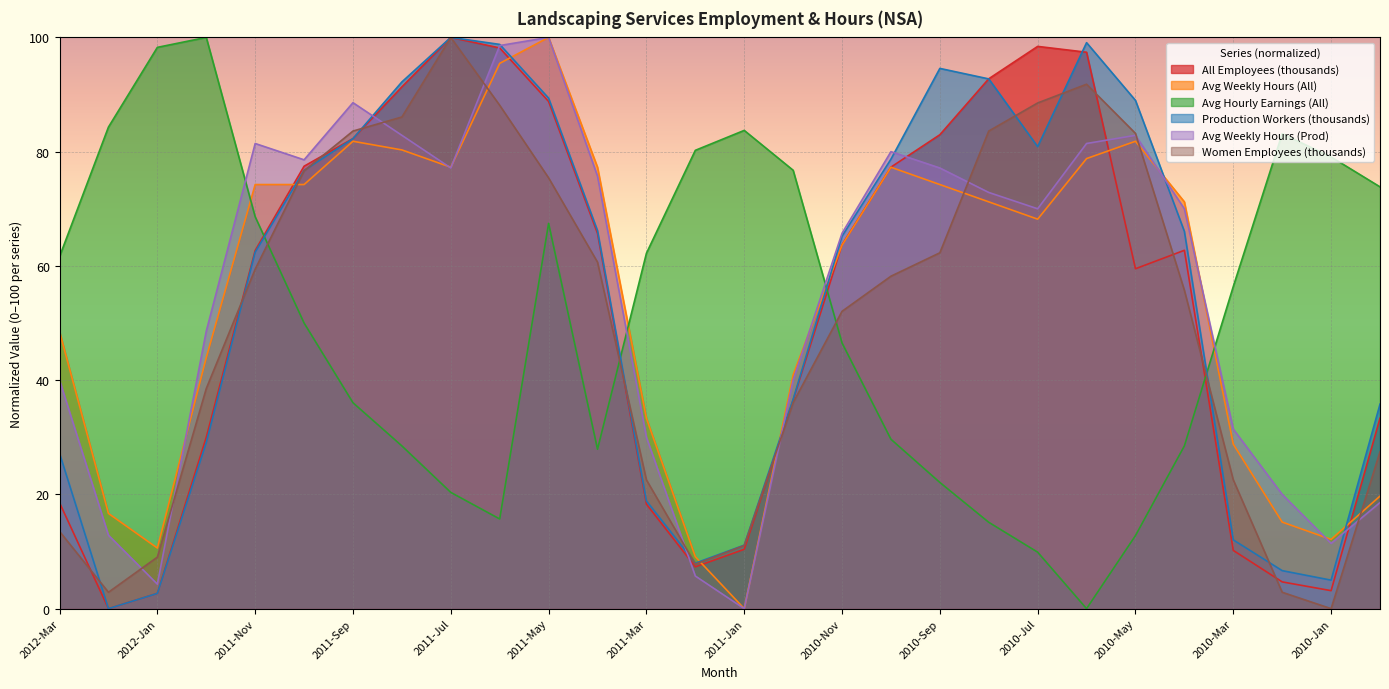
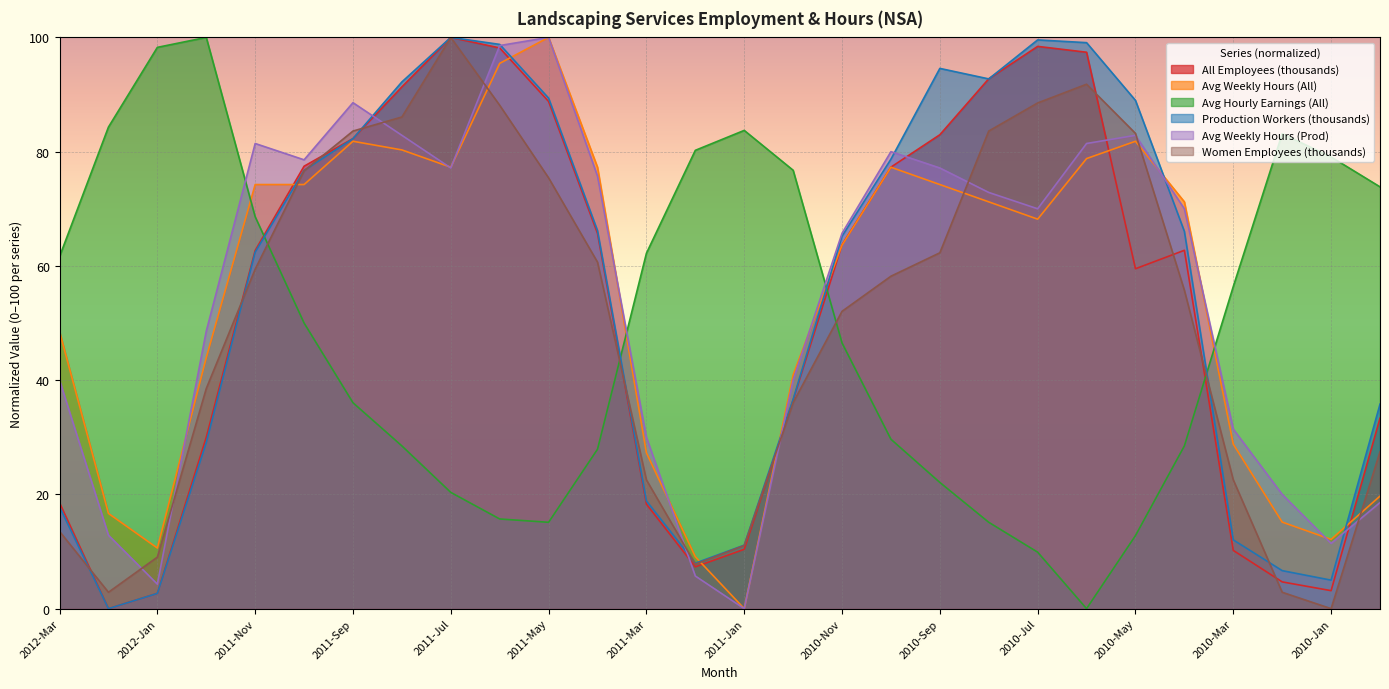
  {
    "All Employees (thousands)": {
      "2012-Mar": 19,
      "2011-May": 89,
      "2011-Mar": 18,
      "2011-Jan": 10,
      "2010-Sep": 83,
      "2010-Jul": 98,
      "2010-May": 60,
      "2010-Mar": 10,
      "2010-Jan": 3
    },
    "Avg Weekly Hours (All)": {
      "2012-Mar": 48,
      "2012-Jan": 11,
      "2011-Nov": 74,
      "2011-Sep": 82,
-     "2011-Mar": 33,
+     "2011-Mar": 27,
      "2010-Sep": 74,
      "2010-Jul": 68,
      "2010-May": 82,
      "2010-Mar": 29,
      "2010-Jan": 12
    },
    "Avg Hourly Earnings (All)": {
      "2012-Mar": 62,
      "2012-Jan": 98,
      "2011-Nov": 69,
      "2011-Sep": 36,
      "2011-Jul": 20,
-     "2011-May": 67,
+     "2011-May": 15,
      "2011-Mar": 62,
      "2011-Jan": 84,
      "2010-Nov": 47,
      "2010-Sep": 22,
      "2010-Jul": 10,
      "2010-May": 13,
      "2010-Mar": 56
    },
    "Production Workers (thousands)": {
-     "2012-Mar": 27,
+     "2012-Mar": 18,
      "2011-May": 89,
      "2011-Mar": 19,
      "2010-Nov": 65,
      "2010-Sep": 95,
-     "2010-Jul": 81,
+     "2010-Jul": 100,
      "2010-May": 89,
      "2010-Mar": 12,
      "2010-Jan": 5
    },
    "Avg Weekly Hours (Prod)": {
      "2012-Mar": 40,
      "2012-Jan": 4,
      "2011-Nov": 81,
      "2011-Sep": 89,
      "2011-Mar": 30,
      "2010-Nov": 66,
      "2010-Sep": 77,
      "2010-Jul": 70,
      "2010-Mar": 31,
      "2010-Jan": 11
    },
    "Women Employees (thousands)": {
      "2012-Mar": 14,
      "2012-Jan": 9,
      "2011-Nov": 59,
      "2011-Sep": 84,
      "2011-May": 75,
      "2011-Mar": 23,
      "2010-Nov": 52,
      "2010-Sep": 62,
      "2010-Jul": 89,
      "2010-Mar": 23,
      "2010-Jan": 0
    }
  }
